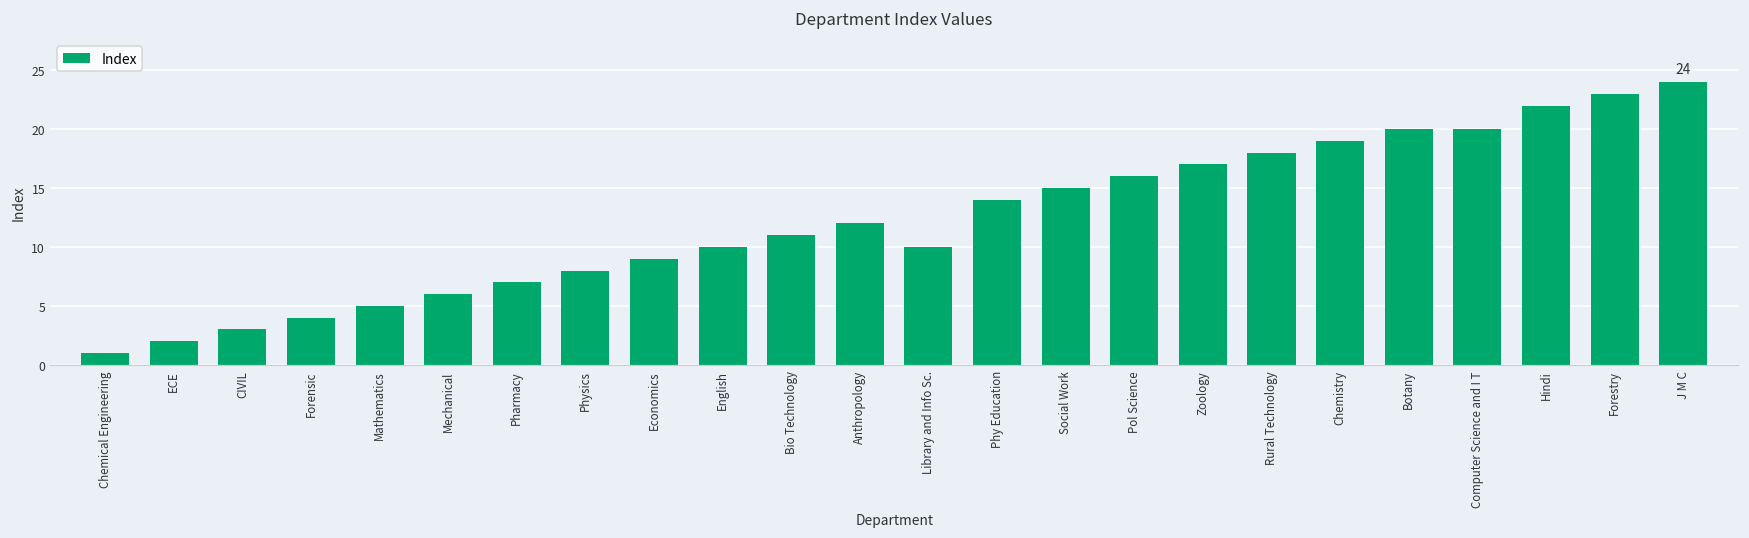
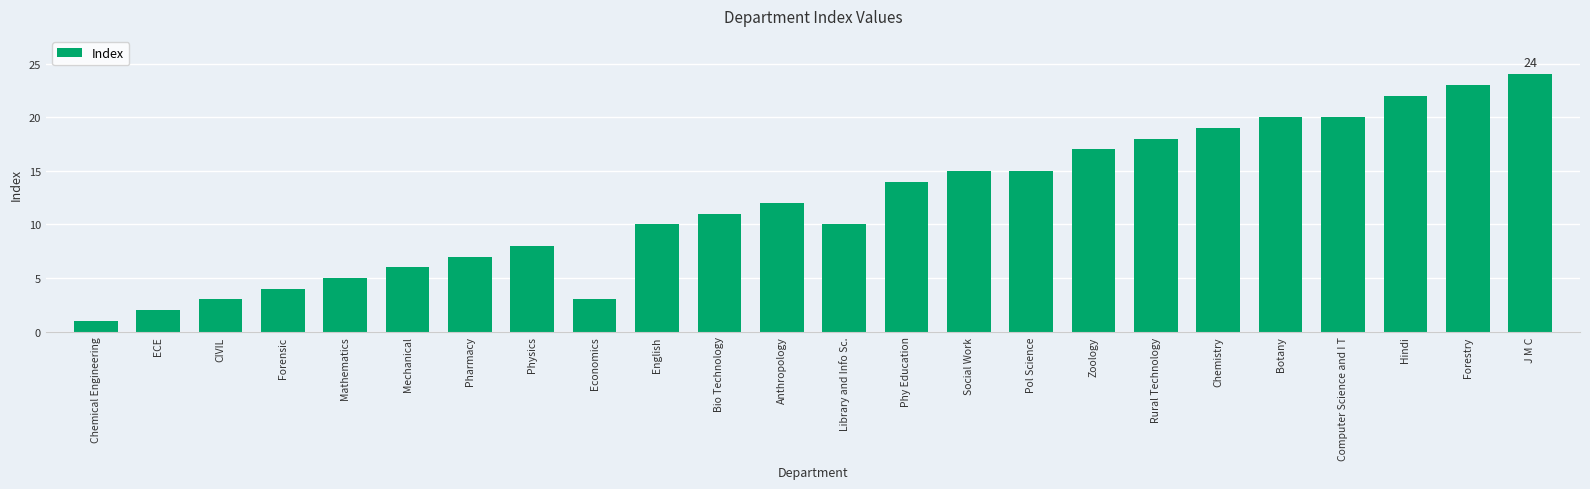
  {
    "Chemical Engineering": 1,
    "ECE": 2,
    "CIVIL": 3,
    "Forensic": 4,
    "Mathematics": 5,
    "Mechanical": 6,
    "Pharmacy": 7,
    "Physics": 8,
-   "Economics": 9,
+   "Economics": 3,
    "English": 10,
    "Bio Technology": 11,
    "Anthropology": 12,
    "Library and Info Sc.": 10,
    "Phy Education": 14,
    "Social Work": 15,
-   "Pol Science": 16,
+   "Pol Science": 15,
    "Zoology": 17,
    "Rural Technology": 18,
    "Chemistry": 19,
    "Botany": 20,
    "Computer Science and I T": 20,
    "Hindi": 22,
    "Forestry": 23
  }
